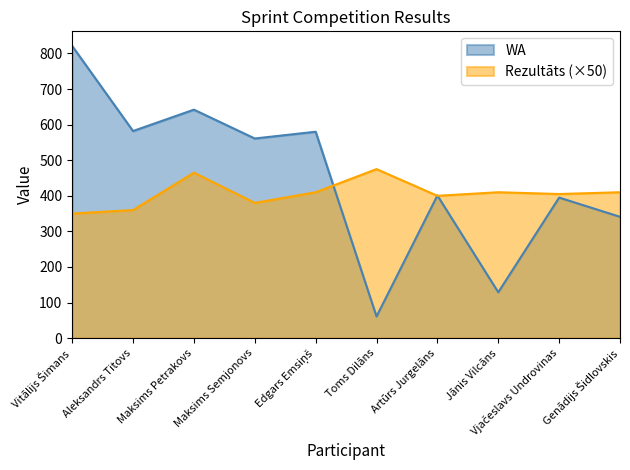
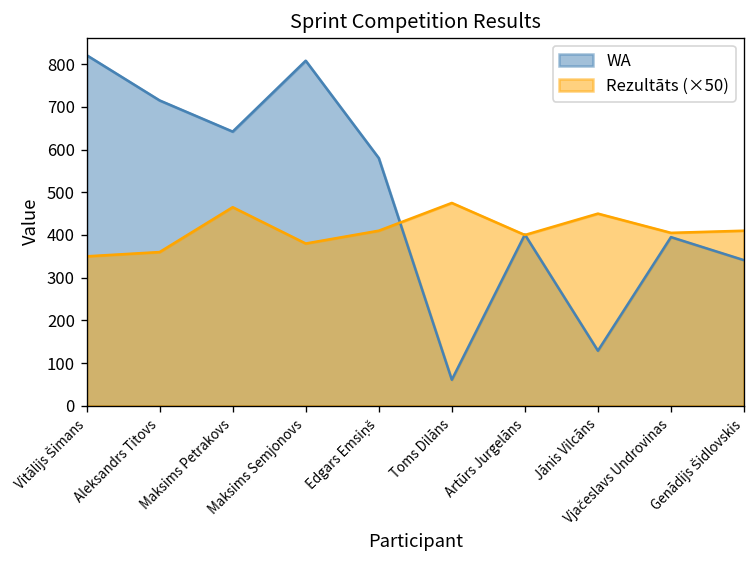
  {
    "WA": {
      "Vitālijs Šimans": 820,
-     "Aleksandrs Titovs": 580,
+     "Aleksandrs Titovs": 720,
      "Maksims Petrakovs": 640,
-     "Maksims Semjonovs": 560,
+     "Maksims Semjonovs": 810,
      "Edgars Emsiņš": 580,
      "Toms Dilāns": 60,
      "Jānis Vilcāns": 130,
      "Vjačeslavs Undrovinas": 400,
      "Genādijs Šidlovskis": 340
    },
    "Rezultāts (×50)": {
      "Vitālijs Šimans": 350,
      "Aleksandrs Titovs": 360,
      "Maksims Petrakovs": 470,
      "Maksims Semjonovs": 380,
      "Edgars Emsiņš": 410,
      "Toms Dilāns": 480,
-     "Jānis Vilcāns": 410,
+     "Jānis Vilcāns": 450,
      "Vjačeslavs Undrovinas": 410,
      "Genādijs Šidlovskis": 410
    }
  }
